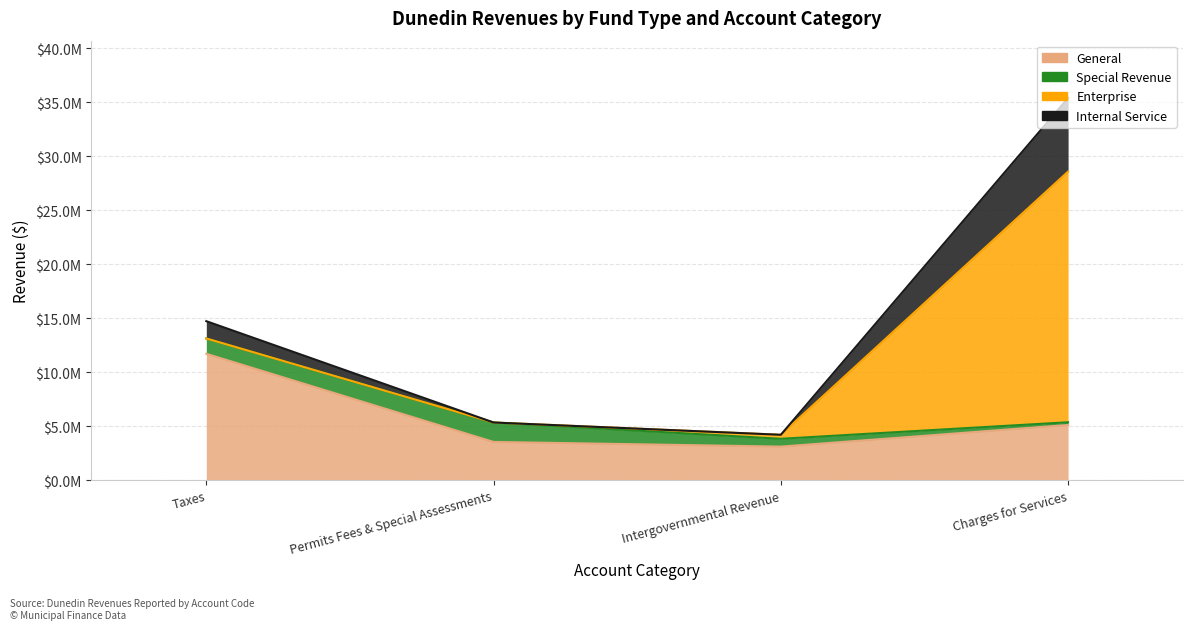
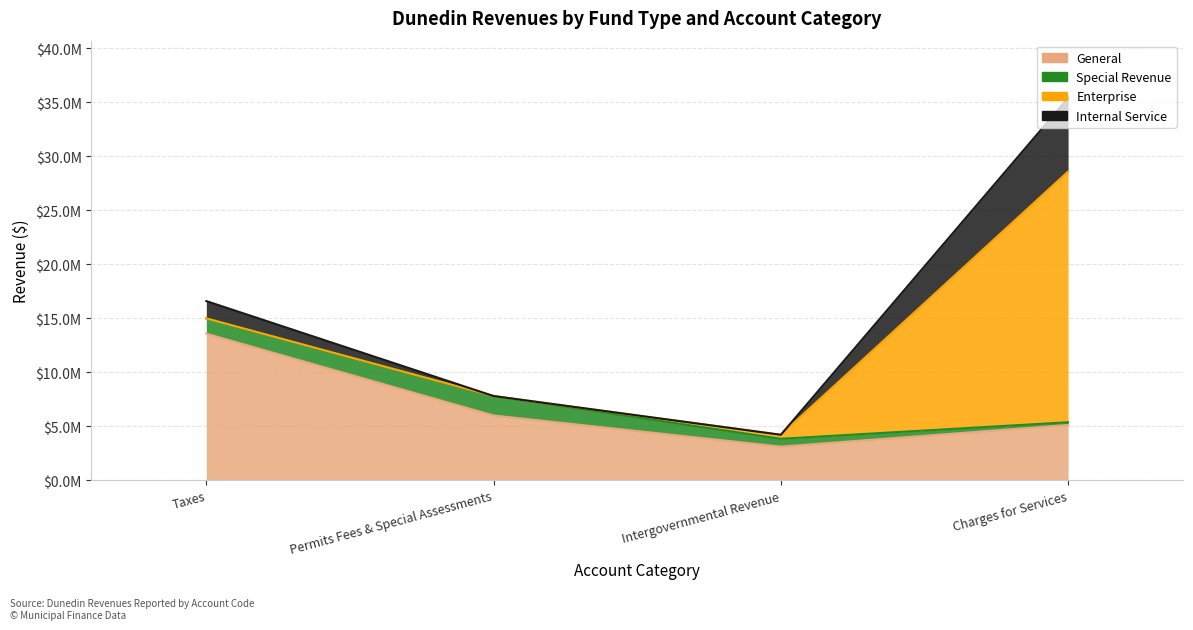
  {
    "General": {
-     "Taxes": "$11700000",
-     "Permits Fees & Special Assessments": "$3500000",
+     "Taxes": "$13600000",
+     "Permits Fees & Special Assessments": "$6000000",
      "Intergovernmental Revenue": "$3100000",
      "Charges for Services": "$5100000"
    },
    "Special Revenue": {
      "Intergovernmental Revenue": "$700000",
      "Charges for Services": "$300000"
    },
    "Enterprise": {
      "Charges for Services": "$23200000"
    },
    "Internal Service": {
      "Taxes": "$1600000"
    }
  }
